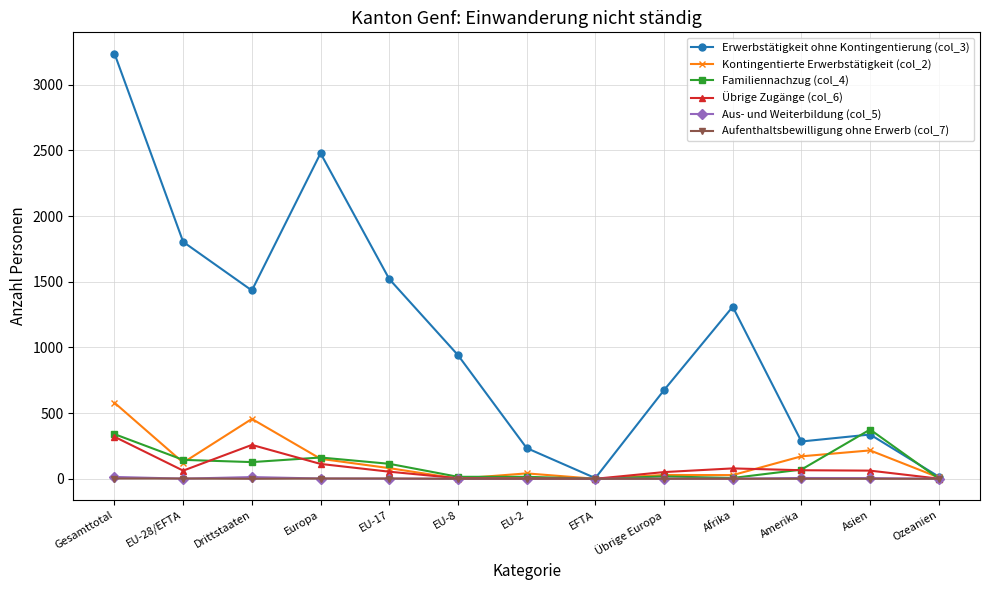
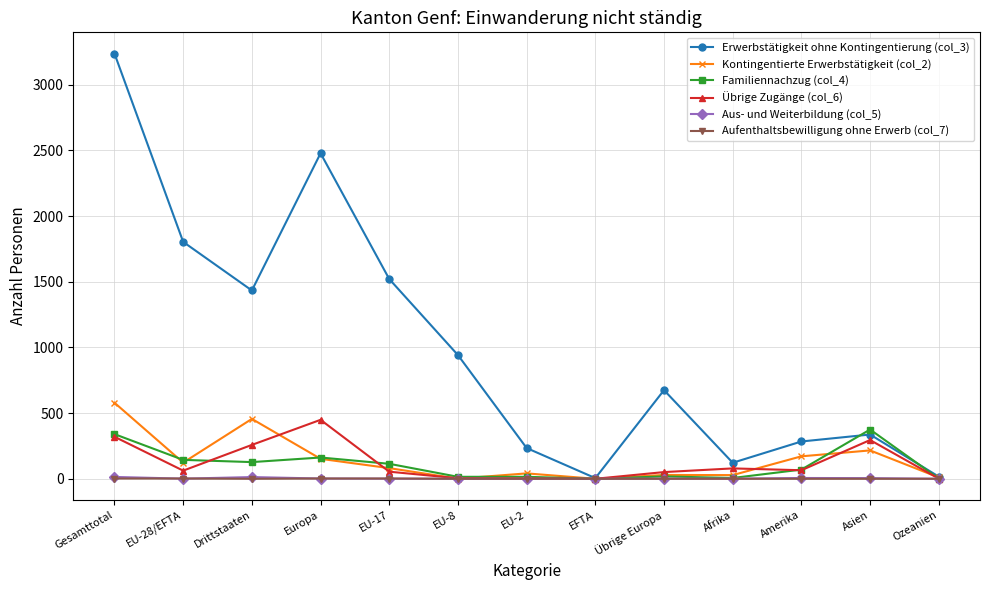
  {
    "Erwerbstätigkeit ohne Kontingentierung (col_3)": {
      "Gesamttotal": 3240,
      "EU-28/EFTA": 1800,
      "Drittstaaten": 1430,
      "Europa": 2480,
      "EU-17": 1520,
      "EU-8": 940,
      "EU-2": 230,
      "Übrige Europa": 680,
-     "Afrika": 1310,
+     "Afrika": 120,
      "Amerika": 280,
      "Asien": 340
    },
    "Kontingentierte Erwerbstätigkeit (col_2)": {
      "Gesamttotal": 580,
      "EU-28/EFTA": 120,
      "Drittstaaten": 460,
      "EU-17": 80,
      "EU-2": 40,
      "Afrika": 30,
      "Amerika": 170,
      "Asien": 220
    },
    "Familiennachzug (col_4)": {
      "Gesamttotal": 340,
      "EU-28/EFTA": 140,
      "Drittstaaten": 130,
      "EU-17": 110,
      "Asien": 380
    },
    "Übrige Zugänge (col_6)": {
      "Gesamttotal": 320,
      "EU-28/EFTA": 60,
      "Drittstaaten": 260,
-     "Europa": 110,
+     "Europa": 450,
      "EU-17": 50,
      "Übrige Europa": 50,
      "Afrika": 80,
-     "Asien": 60
+     "Asien": 300
    }
  }
